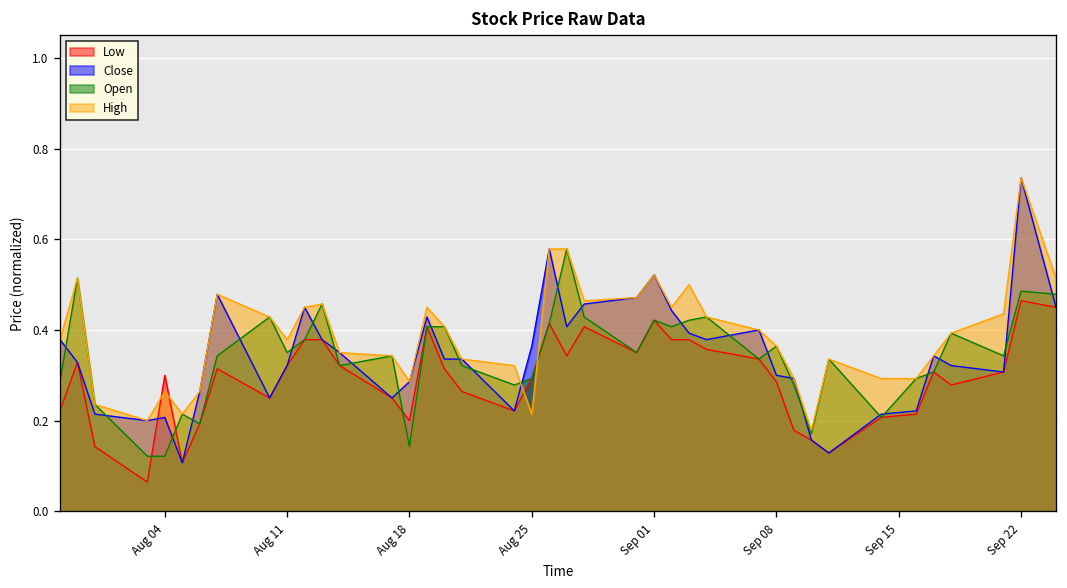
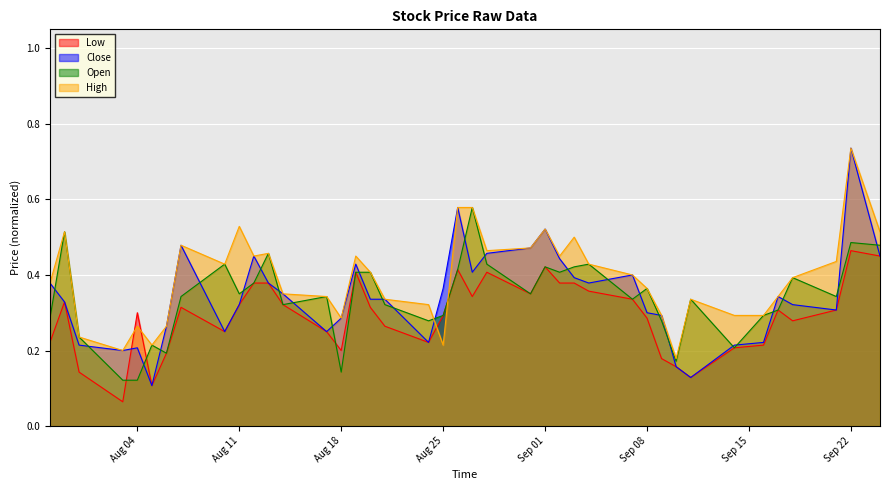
  {
    "Low": {
      "Aug 04": 0.30,
      "Aug 18": 0.20,
      "Sep 08": 0.29,
      "Sep 22": 0.46
    },
    "Close": {
      "Aug 04": 0.21,
      "Aug 25": 0.36,
      "Sep 08": 0.30
    },
    "Open": {
      "Aug 04": 0.12,
      "Aug 11": 0.35,
      "Aug 18": 0.14,
      "Sep 22": 0.49
    },
    "High": {
      "Aug 04": 0.26,
-     "Aug 11": 0.38,
+     "Aug 11": 0.53,
      "Aug 25": 0.21
    }
  }
